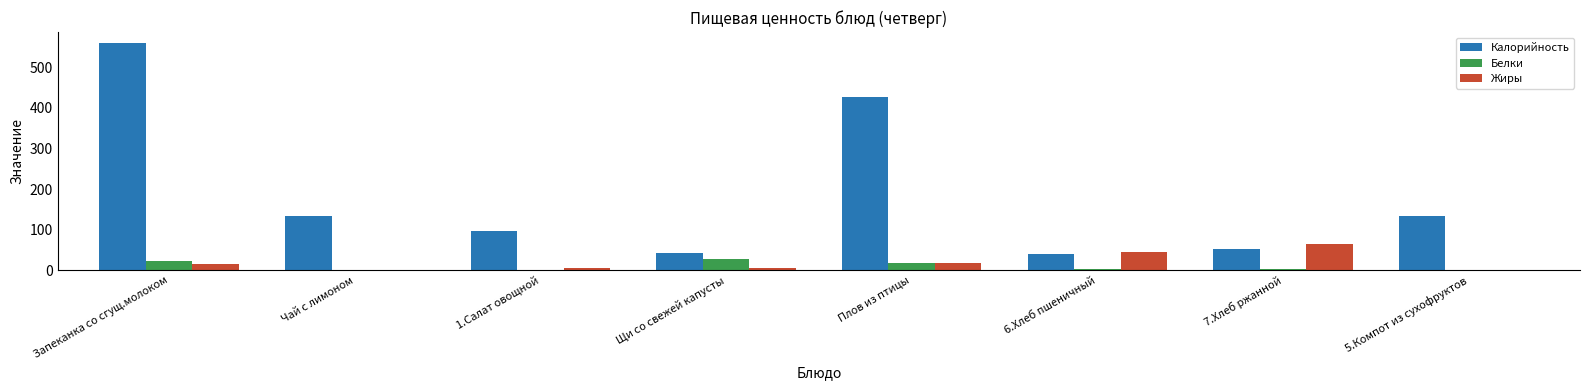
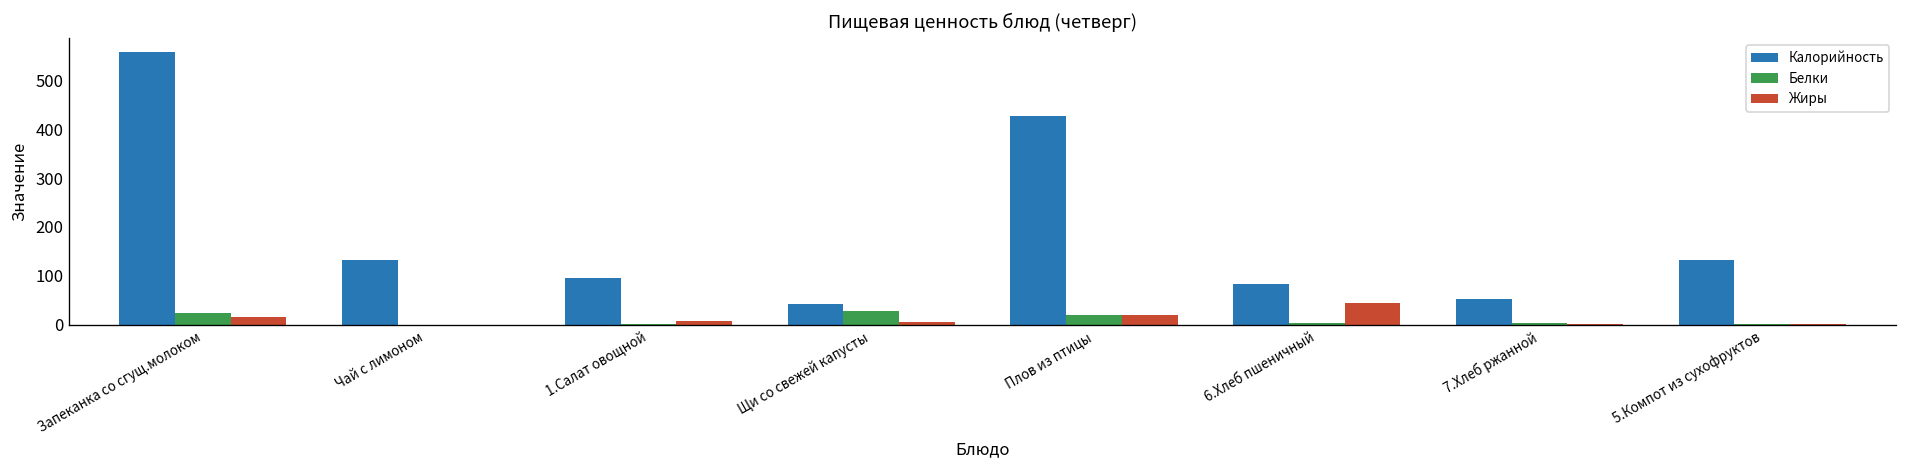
  {
    "Калорийность": {
      "Запеканка со сгущ.молоком": 560,
      "Чай с лимоном": 130,
      "1.Салат овощной": 100,
      "Щи со свежей капусты": 40,
      "Плов из птицы": 430,
-     "6.Хлеб пшеничный": 40,
+     "6.Хлеб пшеничный": 80,
      "7.Хлеб ржанной": 50,
      "5.Компот из сухофруктов": 130
    },
    "Белки": {
      "Запеканка со сгущ.молоком": 20,
      "Чай с лимоном": 0,
      "Щи со свежей капусты": 30,
      "Плов из птицы": 20
    },
    "Жиры": {
      "Запеканка со сгущ.молоком": 20,
      "Чай с лимоном": 0,
      "1.Салат овощной": 10,
      "Плов из птицы": 20,
      "6.Хлеб пшеничный": 40,
-     "7.Хлеб ржанной": 60
+     "7.Хлеб ржанной": 0
    }
  }
